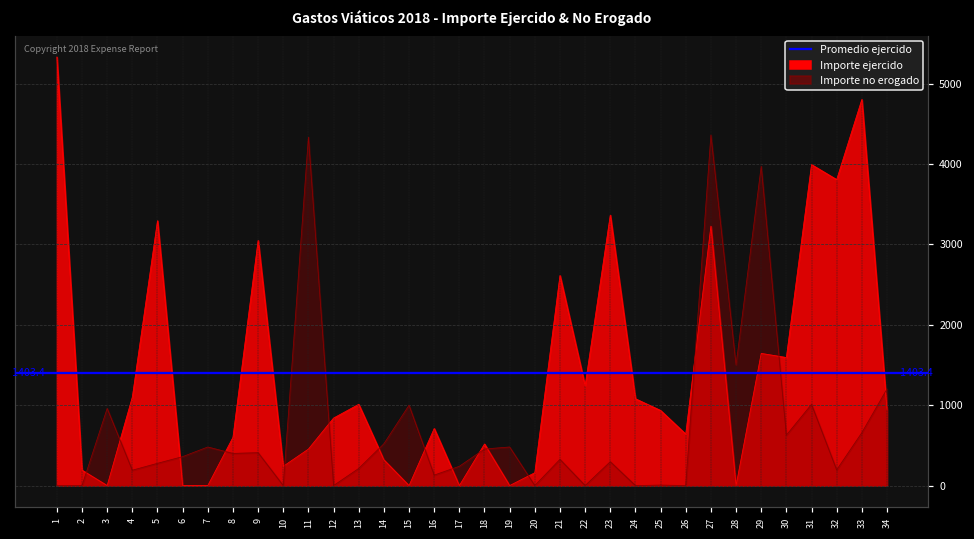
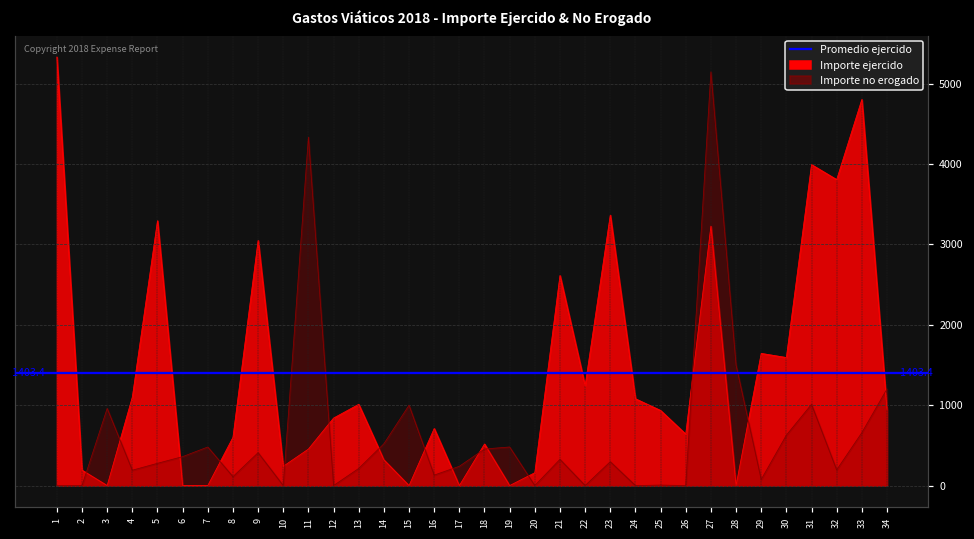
  {
    "Importe ejercido": {
      "2": 200,
      "3": 0,
      "4": 1100,
      "5": 3300,
      "6": 0,
      "7": 0,
      "8": 600,
      "9": 3000,
      "10": 200,
      "11": 500,
      "12": 800,
      "13": 1000,
      "14": 300,
      "15": 0,
      "16": 700,
      "17": 0,
      "18": 500,
      "19": 0,
      "20": 200,
      "21": 2600,
      "22": 1200,
      "23": 3400,
      "24": 1100,
      "25": 900,
      "26": 600,
      "27": 3200,
      "28": 0,
      "29": 1600,
      "30": 1600,
      "31": 4000,
      "32": 3800,
      "33": 4800,
      "34": 900
    },
    "Importe no erogado": {
      "1": 0,
      "2": 0,
      "3": 1000,
      "4": 200,
      "5": 300,
      "6": 400,
      "7": 500,
-     "8": 400,
+     "8": 100,
      "9": 400,
      "10": 0,
      "11": 4300,
      "12": 0,
      "13": 200,
      "14": 500,
      "15": 1000,
      "16": 100,
      "17": 200,
      "18": 500,
      "19": 500,
      "20": 0,
      "21": 300,
      "22": 0,
      "23": 300,
      "24": 0,
      "25": 0,
      "26": 0,
-     "27": 4400,
+     "27": 5100,
      "28": 1500,
-     "29": 4000,
+     "29": 100,
      "30": 600,
      "31": 1000,
      "32": 200,
      "33": 700
    }
  }
